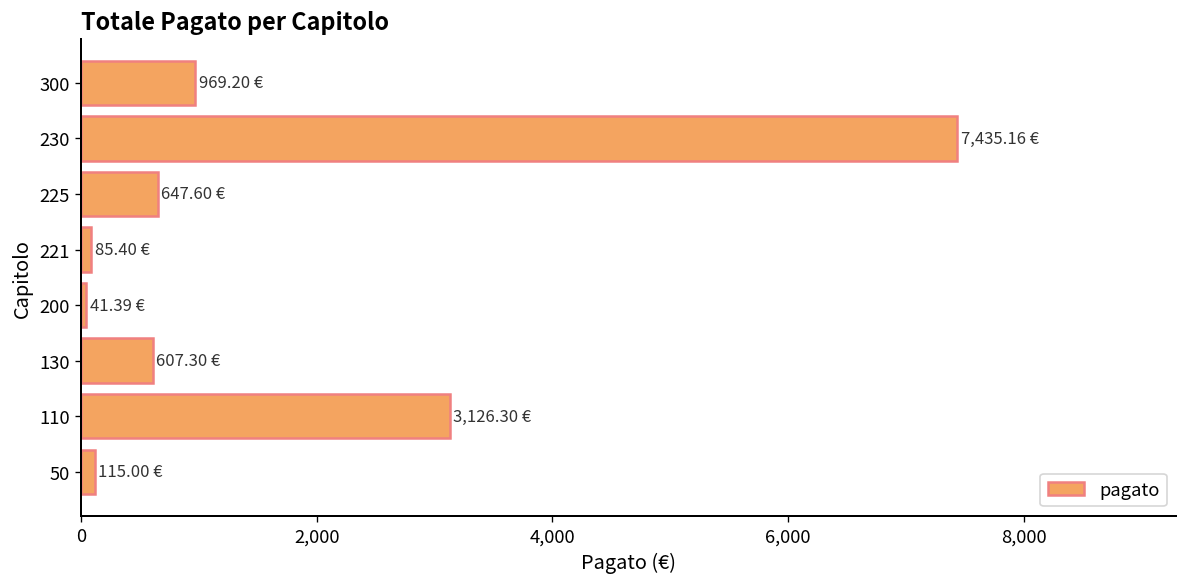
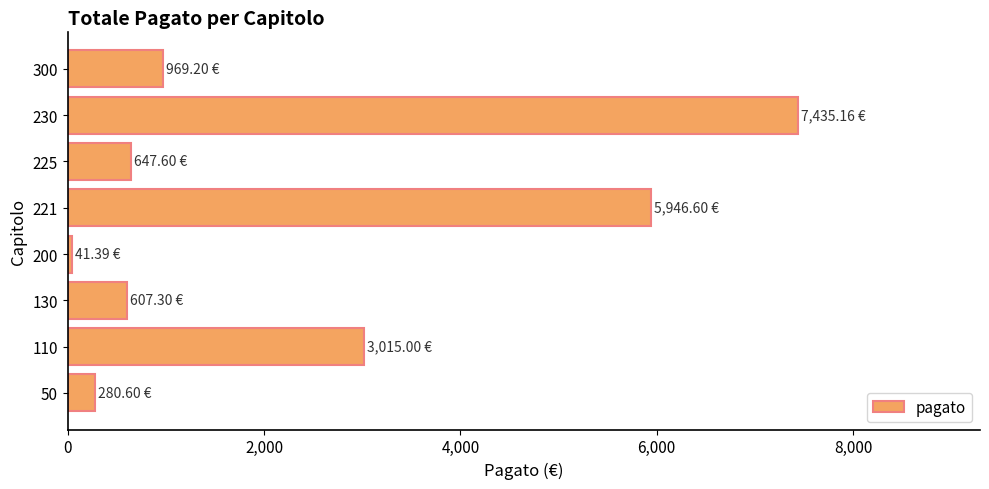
  {
    "300": "969.20",
    "230": "7,435.16",
    "225": "647.60",
-   "221": "85.40",
+   "221": "5,946.60",
    "200": "41.39",
    "130": "607.30",
-   "110": "3,126.30",
-   "50": "115.00"
+   "110": "3,015.00",
+   "50": "280.60"
  }
